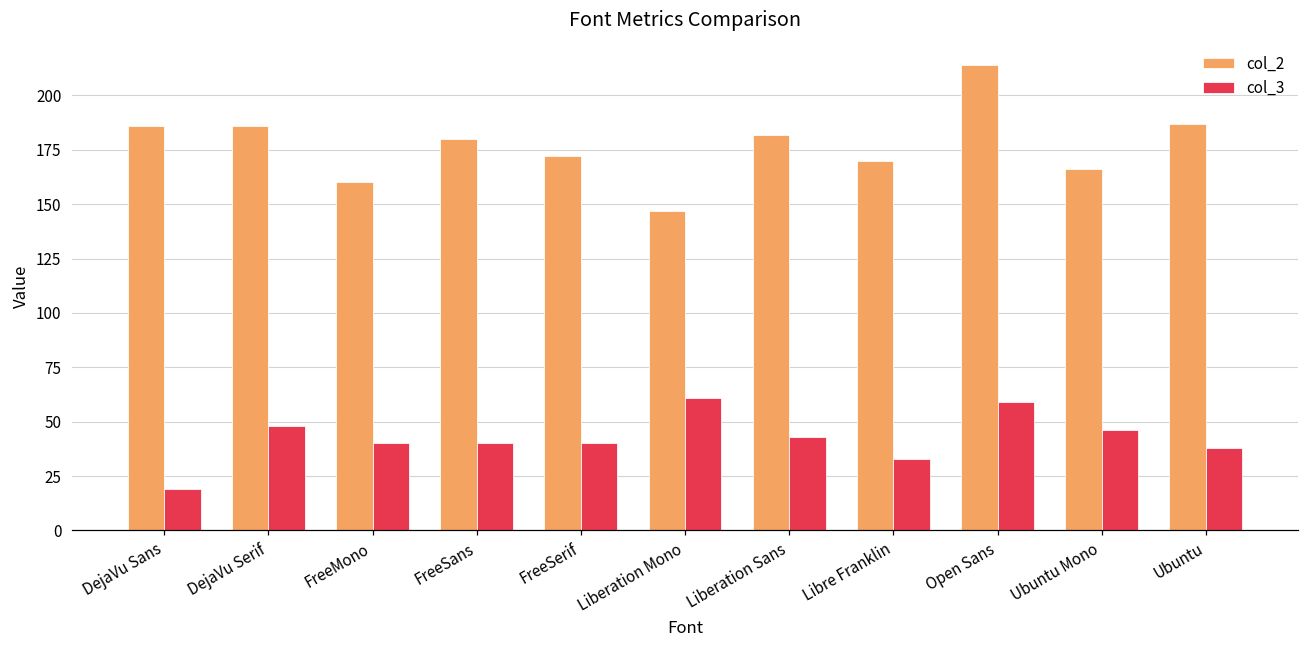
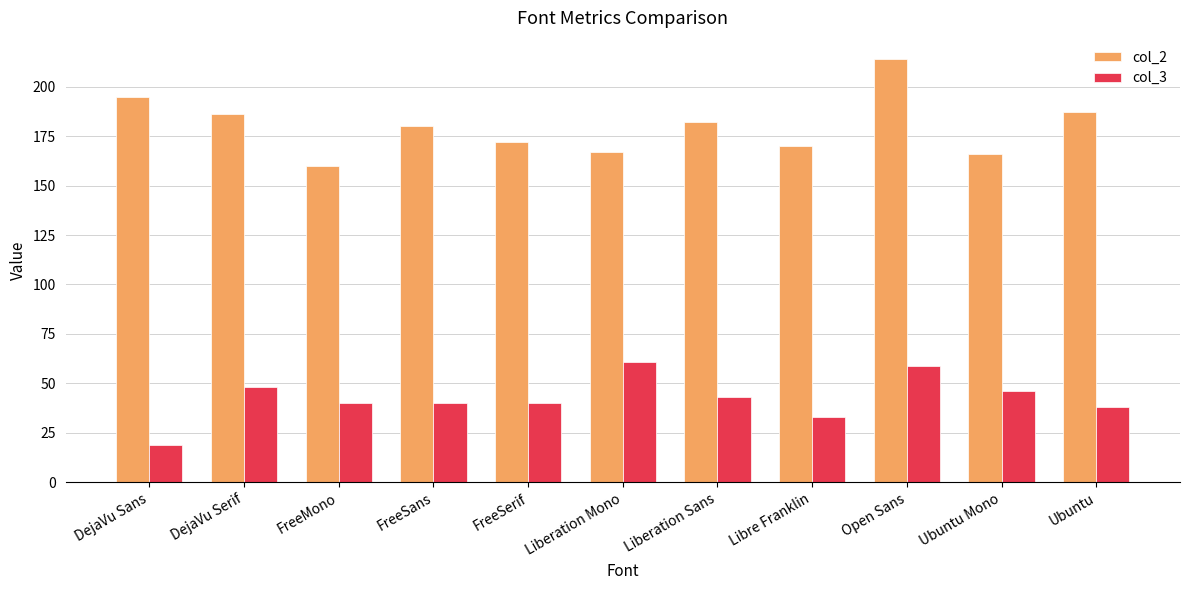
  {
    "col_2": {
-     "DejaVu Sans": 186,
+     "DejaVu Sans": 195,
      "DejaVu Serif": 186,
      "FreeMono": 160,
      "FreeSans": 180,
      "FreeSerif": 172,
-     "Liberation Mono": 147,
+     "Liberation Mono": 167,
      "Liberation Sans": 182,
      "Libre Franklin": 170,
      "Open Sans": 214,
      "Ubuntu Mono": 166,
      "Ubuntu": 187
    },
    "col_3": {
      "DejaVu Sans": 19,
      "DejaVu Serif": 48,
      "FreeMono": 40,
      "FreeSans": 40,
      "FreeSerif": 40,
      "Liberation Mono": 61,
      "Liberation Sans": 43,
      "Libre Franklin": 33,
      "Open Sans": 59,
      "Ubuntu Mono": 46,
      "Ubuntu": 38
    }
  }
